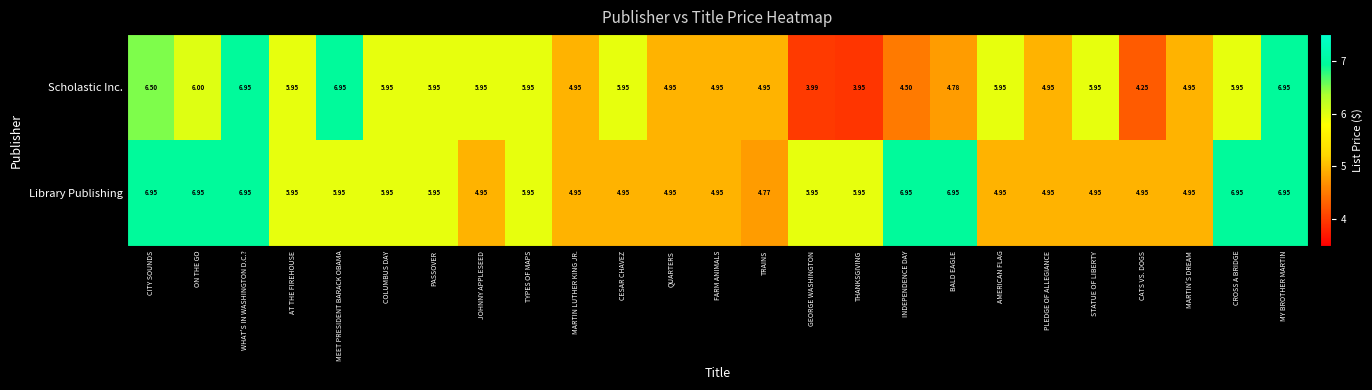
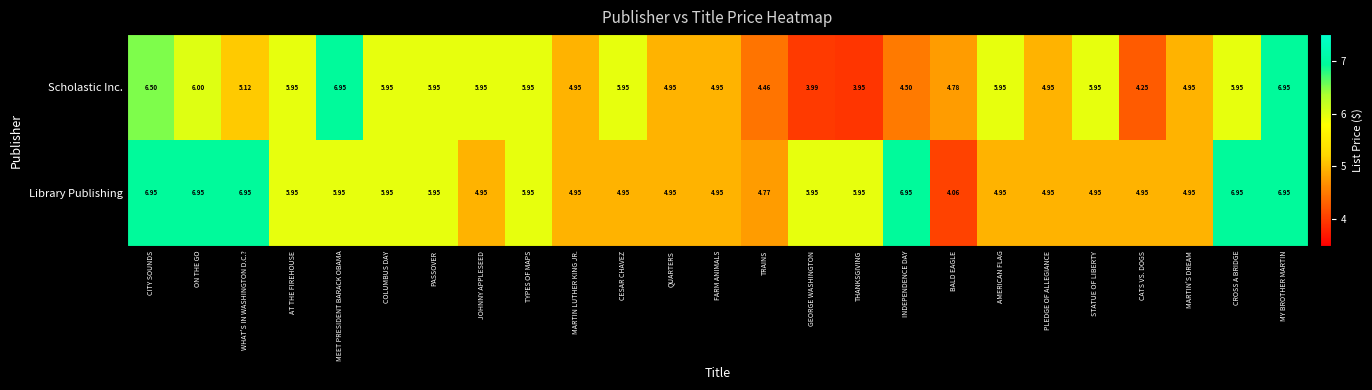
  {
    "Scholastic Inc.": {
      "CITY SOUNDS": 6.50,
      "ON THE GO": 6.00,
-     "WHAT'S IN WASHINGTON D.C.?": 6.95,
+     "WHAT'S IN WASHINGTON D.C.?": 5.12,
      "AT THE FIREHOUSE": 5.95,
      "MEET PRESIDENT BARACK OBAMA": 6.95,
      "COLUMBUS DAY": 5.95,
      "PASSOVER": 5.95,
      "JOHNNY APPLESEED": 5.95,
      "TYPES OF MAPS": 5.95,
      "MARTIN LUTHER KING JR.": 4.95,
      "CESAR CHAVEZ": 5.95,
      "QUARTERS": 4.95,
      "FARM ANIMALS": 4.95,
-     "TRAINS": 4.95,
+     "TRAINS": 4.46,
      "GEORGE WASHINGTON": 3.99,
      "THANKSGIVING": 3.95,
      "INDEPENDENCE DAY": 4.50,
      "BALD EAGLE": 4.78,
      "AMERICAN FLAG": 5.95,
      "PLEDGE OF ALLEGIANCE": 4.95,
      "STATUE OF LIBERTY": 5.95,
      "CATS VS. DOGS": 4.25,
      "MARTIN'S DREAM": 4.95,
      "CROSS A BRIDGE": 5.95,
      "MY BROTHER MARTIN": 6.95
    },
    "Library Publishing": {
      "CITY SOUNDS": 6.95,
      "ON THE GO": 6.95,
      "WHAT'S IN WASHINGTON D.C.?": 6.95,
      "AT THE FIREHOUSE": 5.95,
      "MEET PRESIDENT BARACK OBAMA": 5.95,
      "COLUMBUS DAY": 5.95,
      "PASSOVER": 5.95,
      "JOHNNY APPLESEED": 4.95,
      "TYPES OF MAPS": 5.95,
      "MARTIN LUTHER KING JR.": 4.95,
      "CESAR CHAVEZ": 4.95,
      "QUARTERS": 4.95,
      "FARM ANIMALS": 4.95,
      "TRAINS": 4.77,
      "GEORGE WASHINGTON": 5.95,
      "THANKSGIVING": 5.95,
      "INDEPENDENCE DAY": 6.95,
-     "BALD EAGLE": 6.95,
+     "BALD EAGLE": 4.06,
      "AMERICAN FLAG": 4.95,
      "PLEDGE OF ALLEGIANCE": 4.95,
      "STATUE OF LIBERTY": 4.95,
      "CATS VS. DOGS": 4.95,
      "MARTIN'S DREAM": 4.95,
      "CROSS A BRIDGE": 6.95,
      "MY BROTHER MARTIN": 6.95
    }
  }
